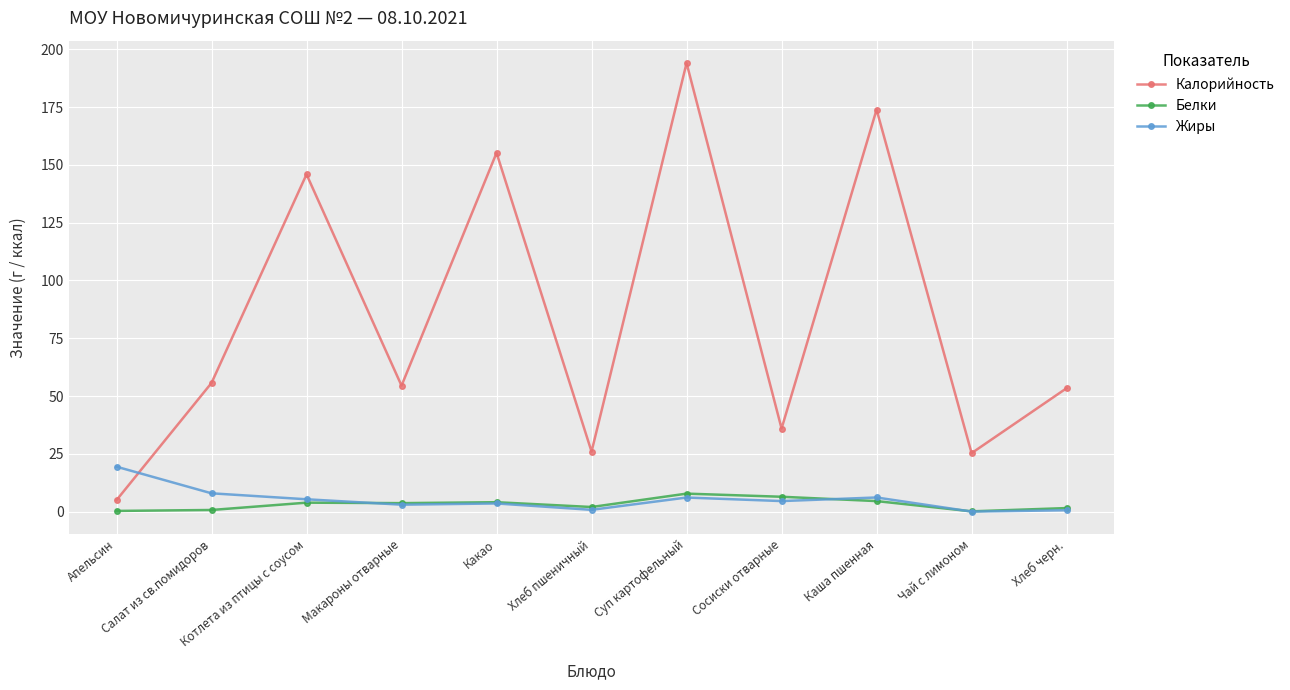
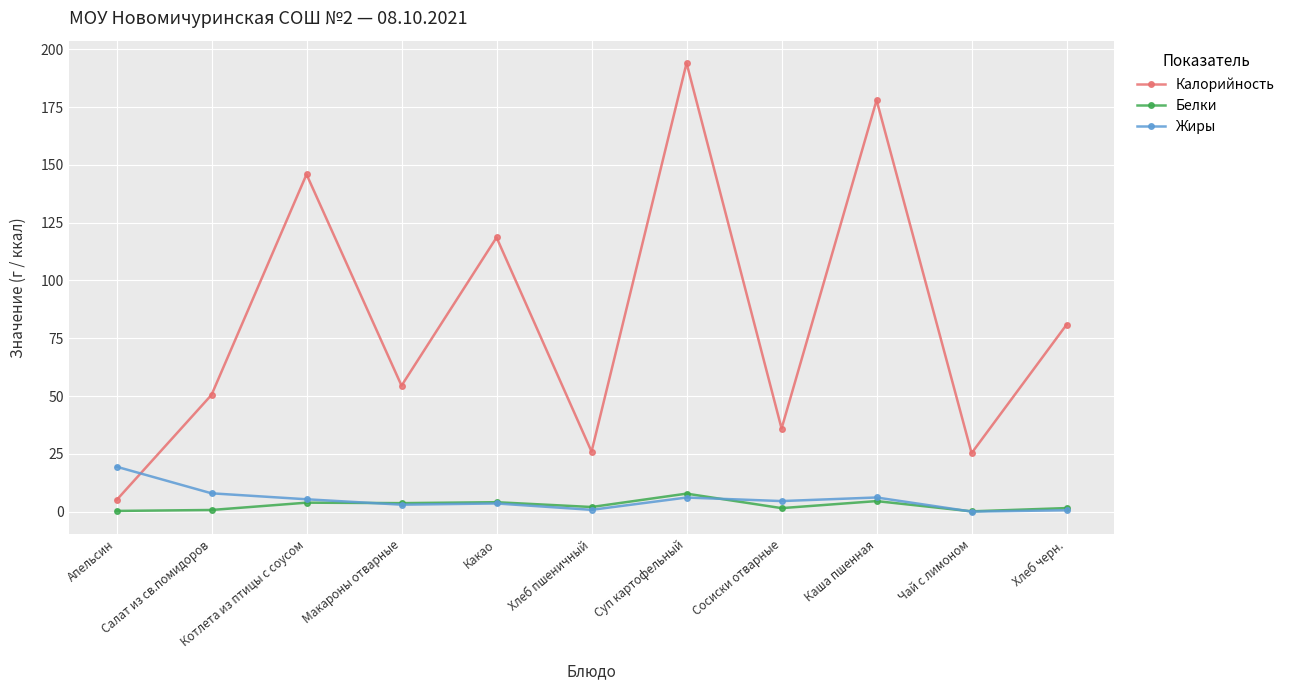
  {
    "Калорийность": {
      "Апельсин": 5,
-     "Салат из св.помидоров": 56,
+     "Салат из св.помидоров": 51,
      "Котлета из птицы с соусом": 146,
      "Макароны отварные": 55,
-     "Какао": 155,
+     "Какао": 119,
      "Хлеб пшеничный": 26,
      "Суп картофельный": 194,
      "Сосиски отварные": 36,
-     "Каша пшенная": 174,
+     "Каша пшенная": 178,
      "Чай с лимоном": 25,
-     "Хлеб черн.": 53
+     "Хлеб черн.": 81
    },
    "Белки": {
      "Апельсин": 0,
      "Салат из св.помидоров": 1,
      "Котлета из птицы с соусом": 4,
      "Хлеб пшеничный": 2,
      "Суп картофельный": 8,
-     "Сосиски отварные": 6,
+     "Сосиски отварные": 2,
      "Каша пшенная": 5
    },
    "Жиры": {
      "Апельсин": 19,
      "Салат из св.помидоров": 8,
      "Котлета из птицы с соусом": 5,
      "Хлеб пшеничный": 1,
      "Суп картофельный": 6,
      "Сосиски отварные": 5,
      "Каша пшенная": 6
    }
  }
